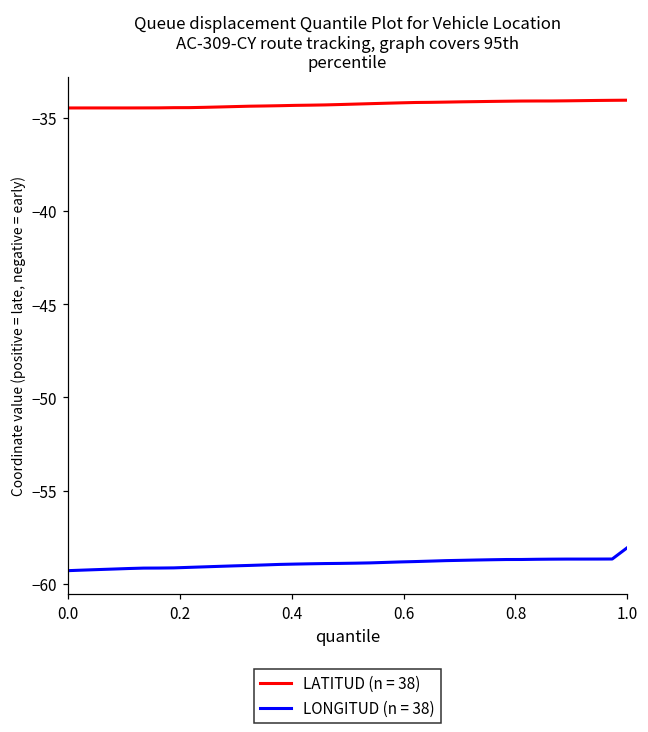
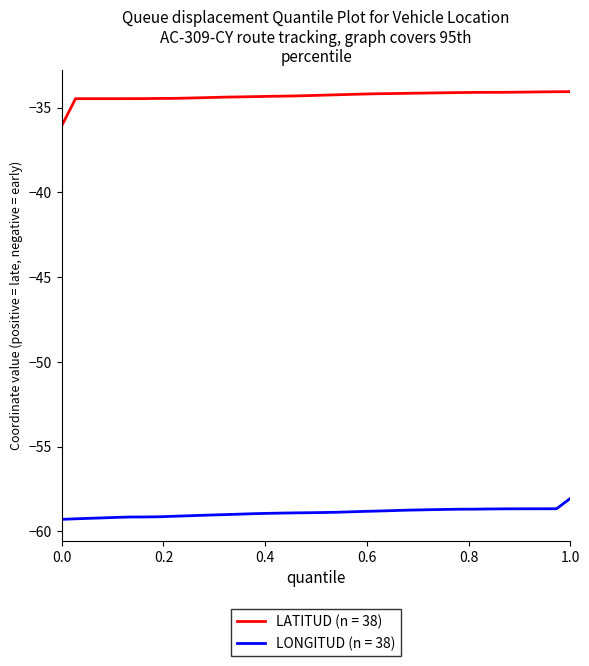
  {
    "LATITUD (n = 38)": {
-     "0.0": -34.5,
+     "0.0": -36.1,
      "1.0": -34.1
    },
    "LONGITUD (n = 38)": {
      "0.0": -59.3,
      "1.0": -58.1
    }
  }
